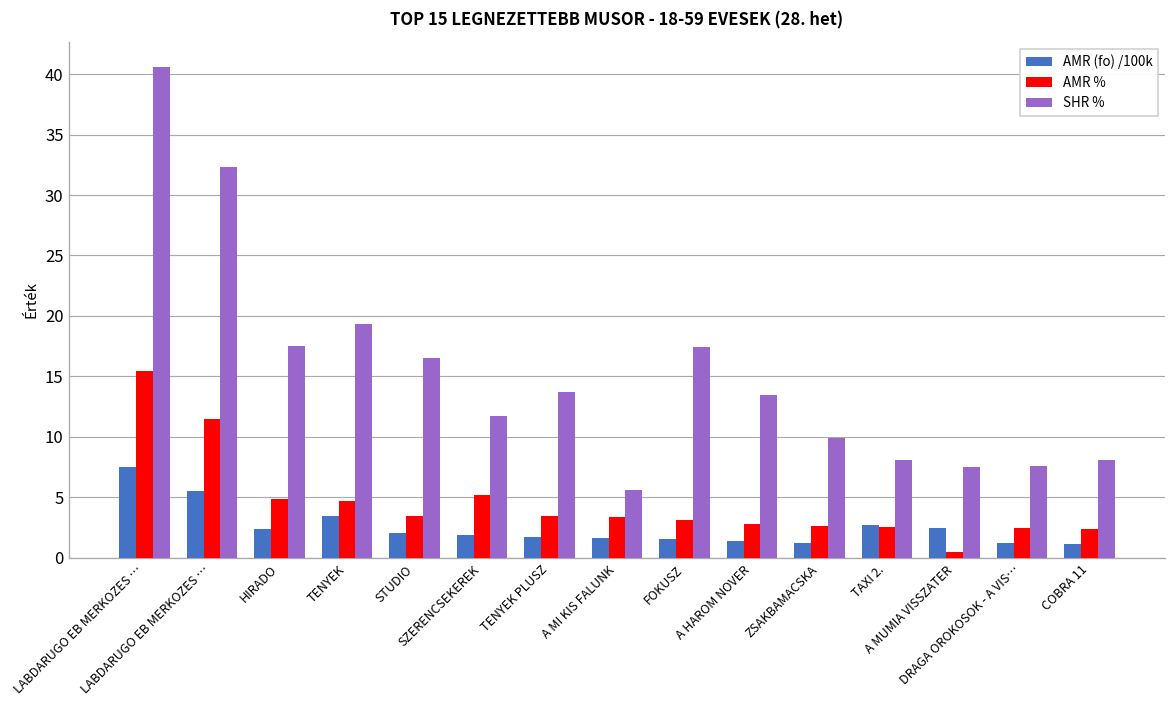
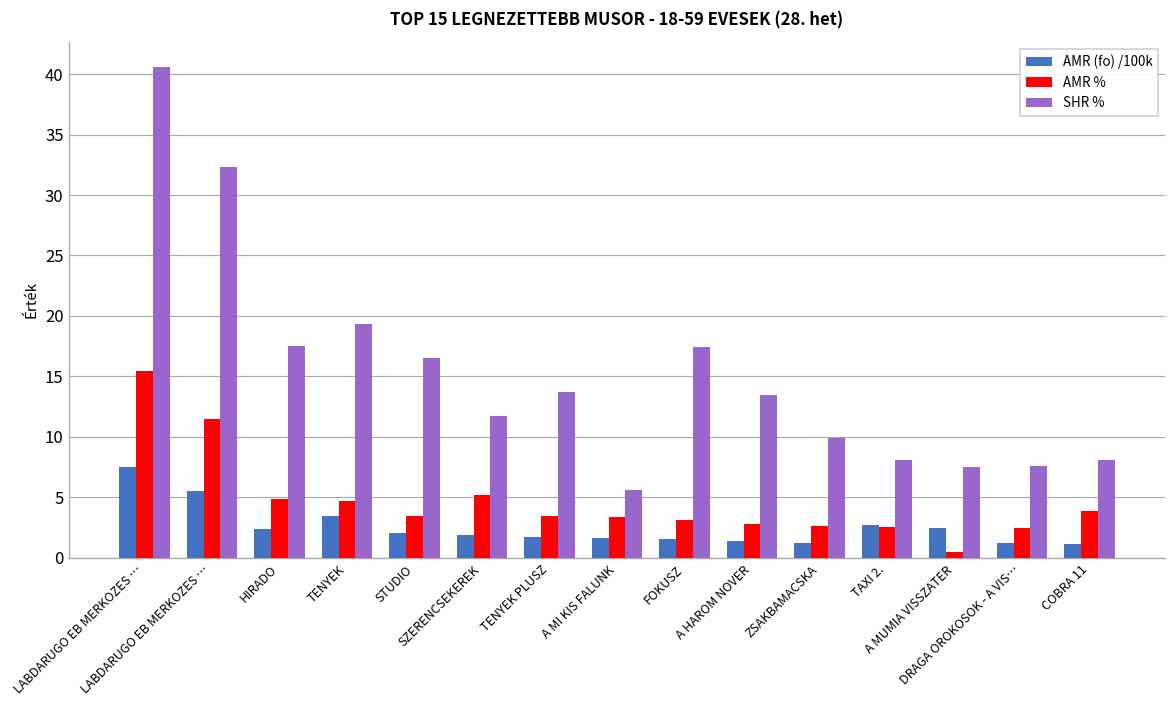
  {
    "AMR (fo) /100k": {
      "HIRADO": 2.4,
      "TENYEK": 3.4,
      "STUDIO": 2.1,
      "SZERENCSEKEREK": 1.9,
      "TENYEK PLUSZ": 1.7,
      "A MI KIS FALUNK": 1.6,
      "FOKUSZ": 1.5,
      "A HAROM NOVER": 1.3,
      "ZSAKBAMACSKA": 1.3,
      "TAXI 2.": 2.7,
      "A MUMIA VISSZATER": 2.5,
      "DRAGA OROKOSOK - A VIS…": 1.2,
      "COBRA 11": 1.1
    },
    "AMR %": {
      "HIRADO": 4.9,
      "TENYEK": 4.7,
      "STUDIO": 3.4,
      "SZERENCSEKEREK": 5.2,
      "TENYEK PLUSZ": 3.5,
      "A MI KIS FALUNK": 3.4,
      "FOKUSZ": 3.1,
      "A HAROM NOVER": 2.8,
      "ZSAKBAMACSKA": 2.6,
      "TAXI 2.": 2.5,
      "A MUMIA VISSZATER": 0.5,
      "DRAGA OROKOSOK - A VIS…": 2.5,
-     "COBRA 11": 2.4
+     "COBRA 11": 3.8
    },
    "SHR %": {
      "HIRADO": 17.5,
      "TENYEK": 19.3,
      "STUDIO": 16.5,
      "SZERENCSEKEREK": 11.7,
      "TENYEK PLUSZ": 13.7,
      "A MI KIS FALUNK": 5.6,
      "FOKUSZ": 17.4,
      "A HAROM NOVER": 13.5,
      "ZSAKBAMACSKA": 9.9,
      "TAXI 2.": 8.1,
      "A MUMIA VISSZATER": 7.5,
      "DRAGA OROKOSOK - A VIS…": 7.6,
      "COBRA 11": 8.1
    }
  }
